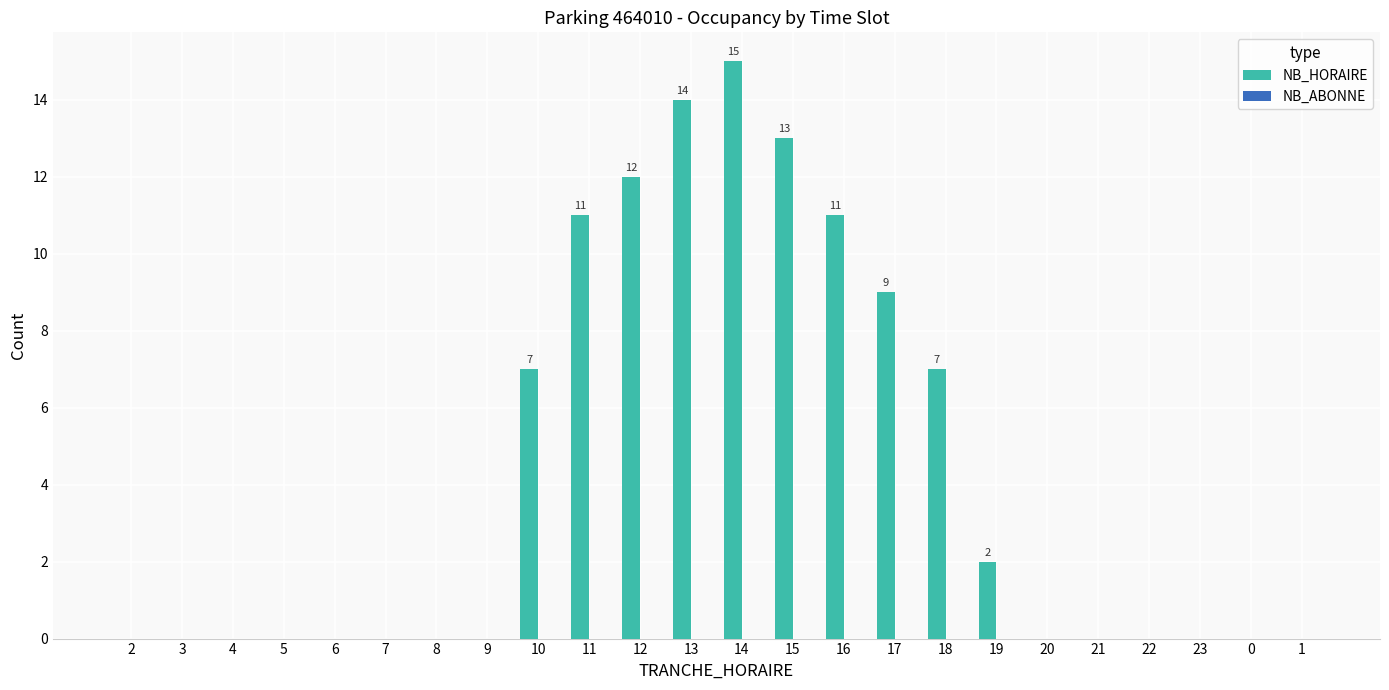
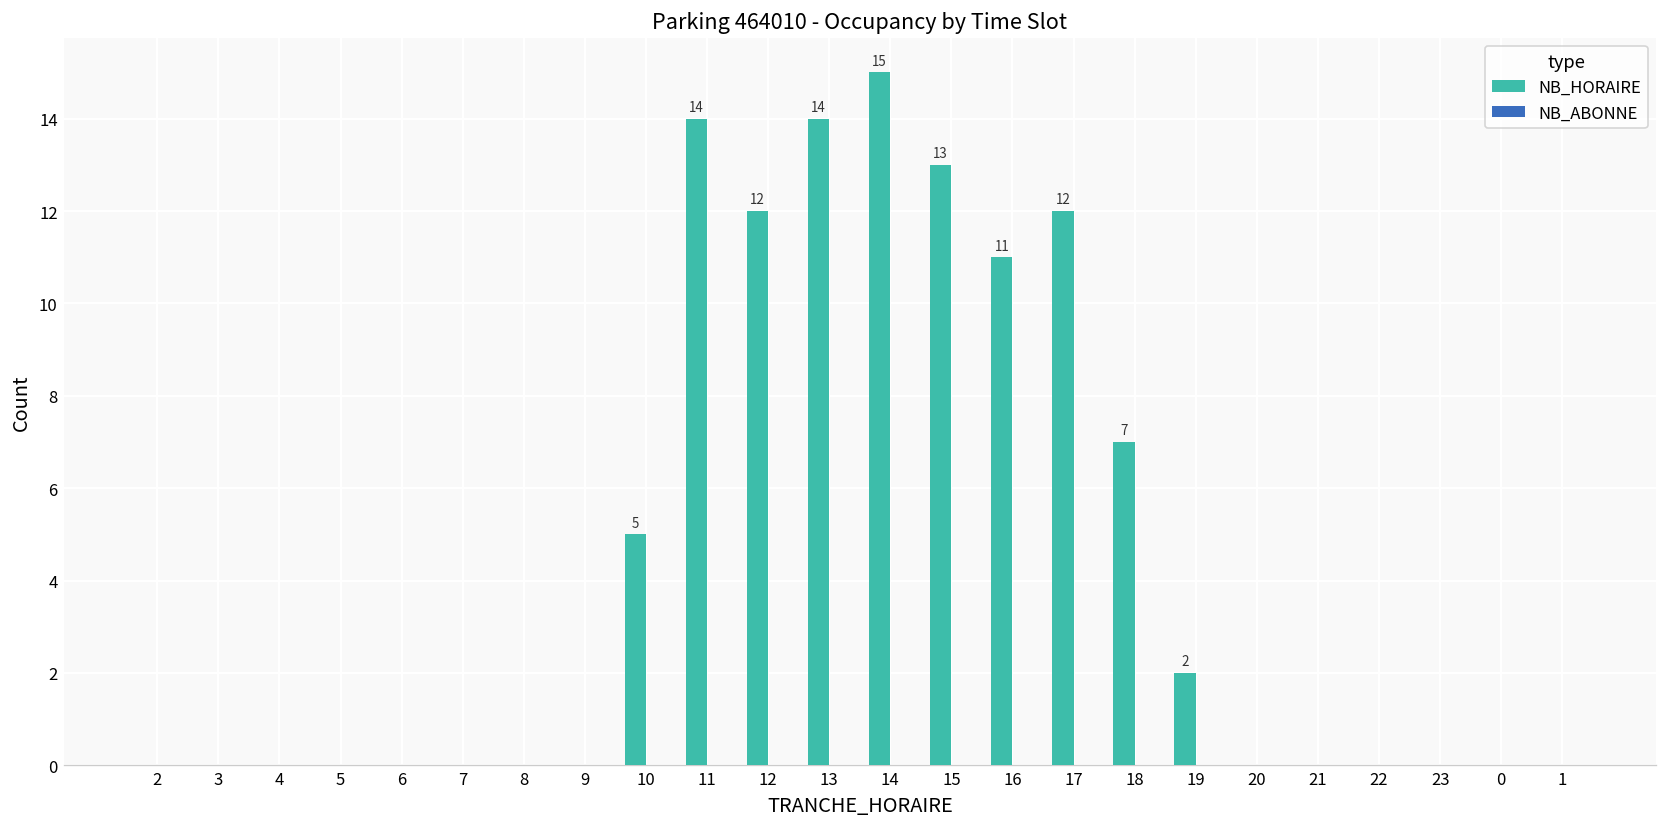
  {
    "NB_HORAIRE": {
-     "10": 7,
-     "11": 11,
+     "10": 5,
+     "11": 14,
      "12": 12,
      "13": 14,
      "14": 15,
      "15": 13,
      "16": 11,
-     "17": 9,
+     "17": 12,
      "18": 7,
      "19": 2
    },
    "NB_ABONNE": {
      "2": 0.0,
      "3": 0.0,
      "4": 0.0,
      "5": 0.0,
      "6": 0.0,
      "7": 0.0,
      "8": 0.0,
      "9": 0.0,
      "10": 0.0,
      "11": 0.0,
      "12": 0.0,
      "13": 0.0,
      "14": 0.0,
      "15": 0.0,
      "16": 0.0,
      "17": 0.0,
      "18": 0.0,
      "19": 0.0,
      "20": 0.0,
      "21": 0.0,
      "22": 0.0,
      "23": 0.0,
      "0": 0.0,
      "1": 0.0
    }
  }
